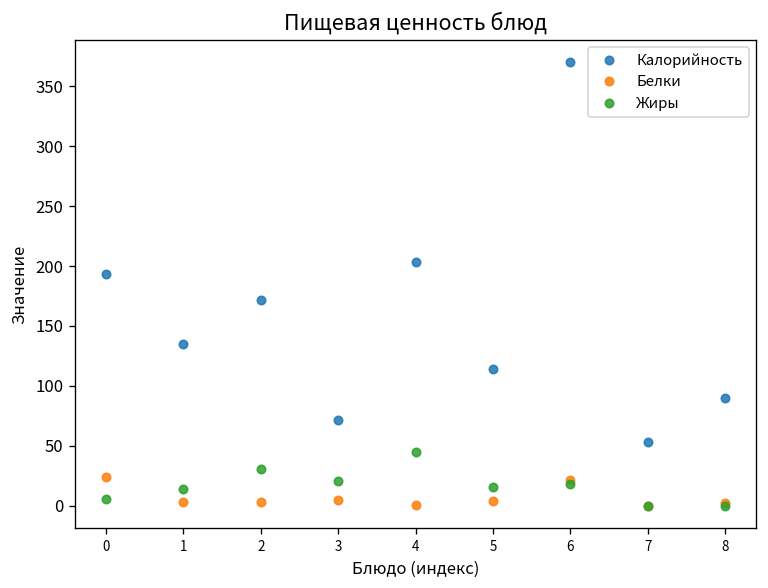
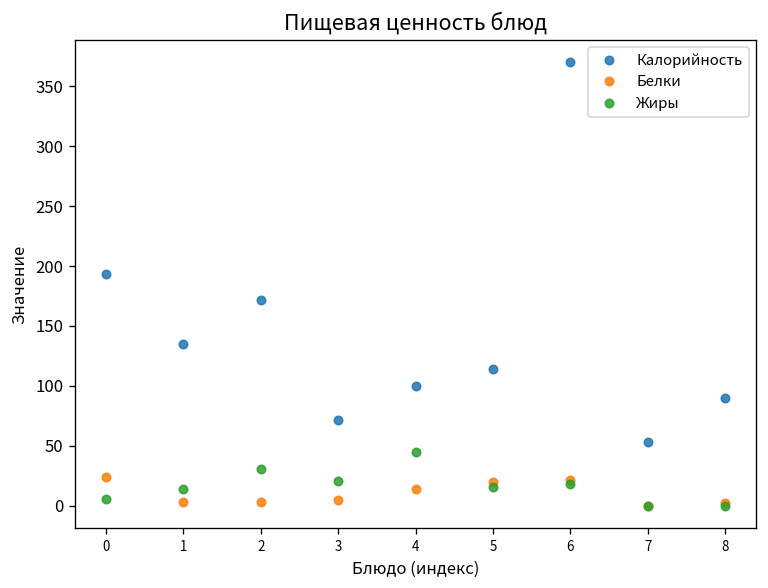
  {
    "Калорийность": {
      "0": 190,
      "1": 140,
      "2": 170,
      "3": 70,
-     "4": 200,
+     "4": 100,
      "5": 110,
      "6": 370,
      "7": 50,
      "8": 90
    },
    "Белки": {
      "0": 20,
      "1": 0,
      "2": 0,
      "3": 10,
-     "4": 0,
-     "5": 0,
+     "4": 10,
+     "5": 20,
      "6": 20
    },
    "Жиры": {
      "0": 10,
      "1": 10,
      "2": 30,
      "3": 20,
      "4": 50,
      "5": 20,
      "6": 20
    }
  }
